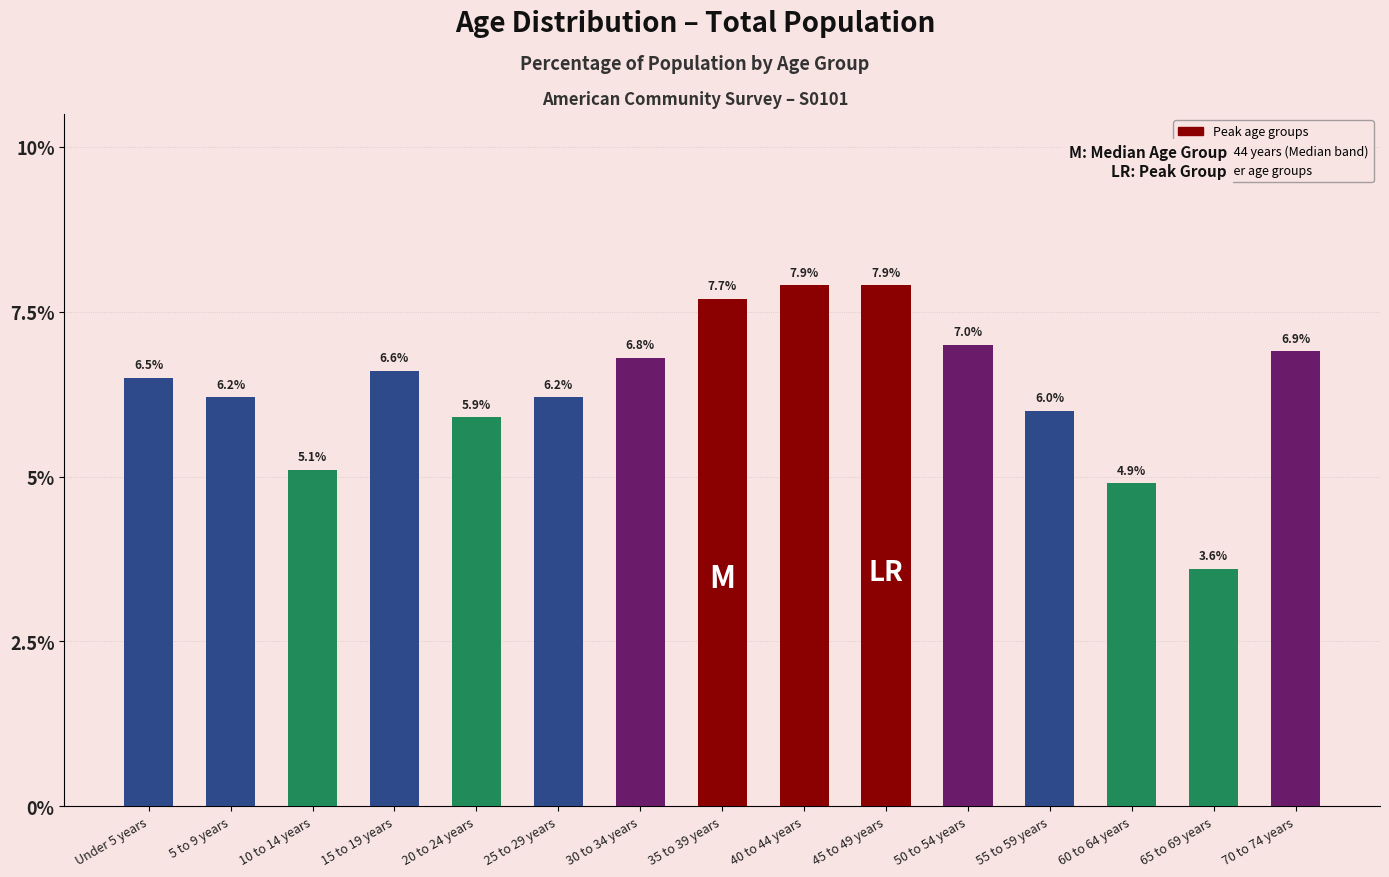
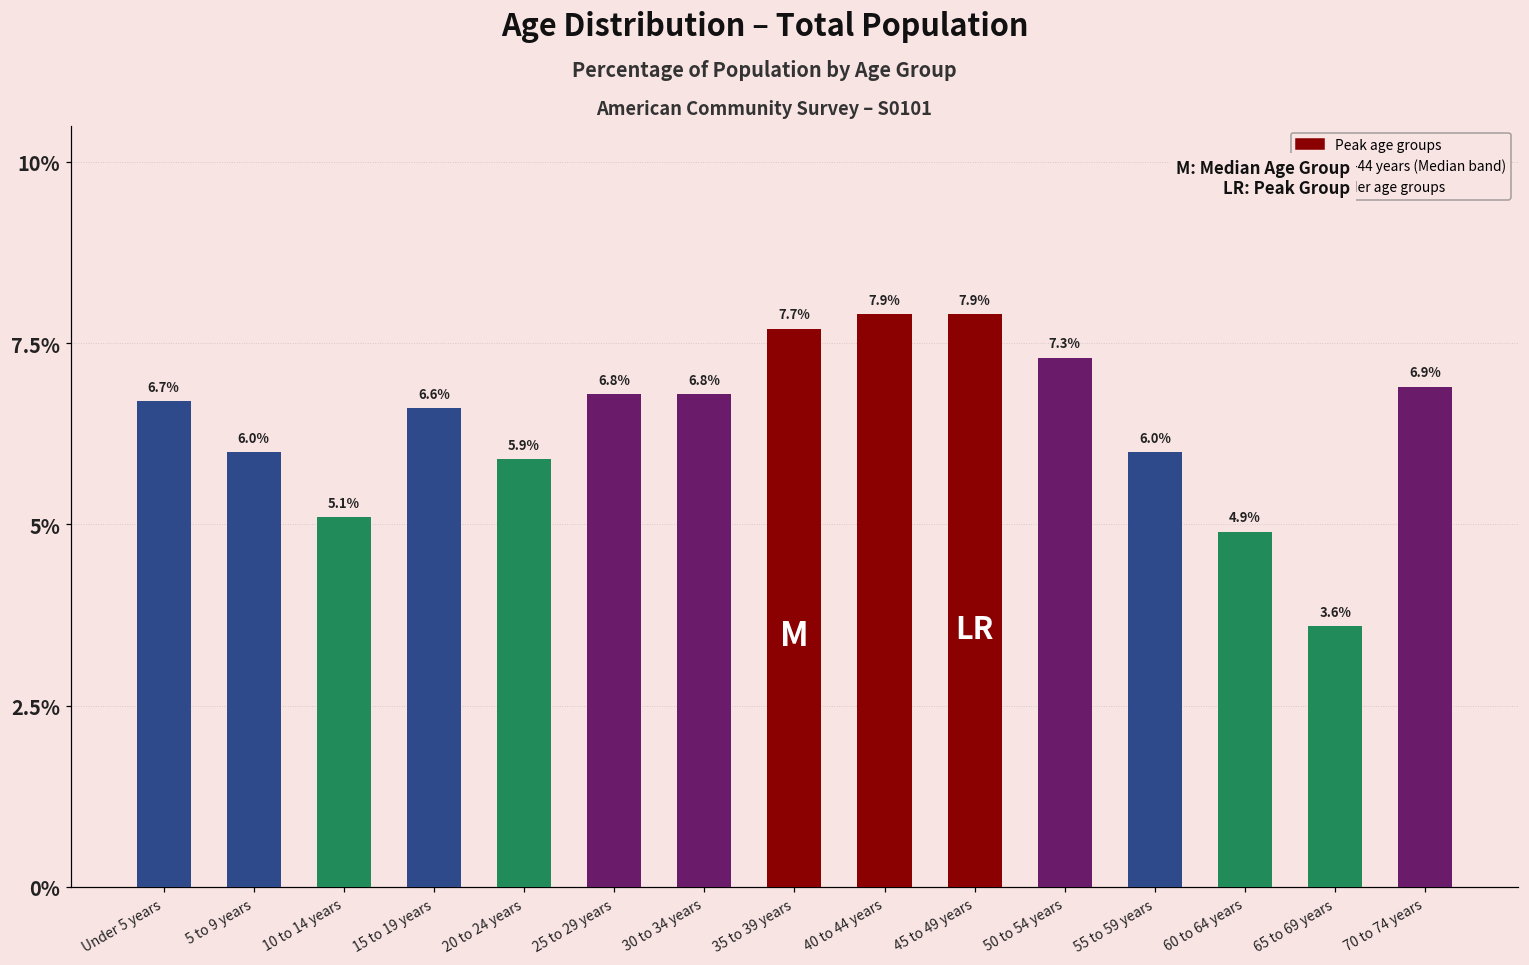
  {
-   "Under 5 years": "6.5%",
-   "5 to 9 years": "6.2%",
+   "Under 5 years": "6.7%",
+   "5 to 9 years": "6.0%",
    "10 to 14 years": "5.1%",
    "15 to 19 years": "6.6%",
    "20 to 24 years": "5.9%",
-   "25 to 29 years": "6.2%",
+   "25 to 29 years": "6.8%",
    "30 to 34 years": "6.8%",
    "35 to 39 years": "7.7%",
    "40 to 44 years": "7.9%",
    "45 to 49 years": "7.9%",
-   "50 to 54 years": "7.0%",
+   "50 to 54 years": "7.3%",
    "55 to 59 years": "6.0%",
    "60 to 64 years": "4.9%",
    "65 to 69 years": "3.6%",
    "70 to 74 years": "6.9%"
  }
